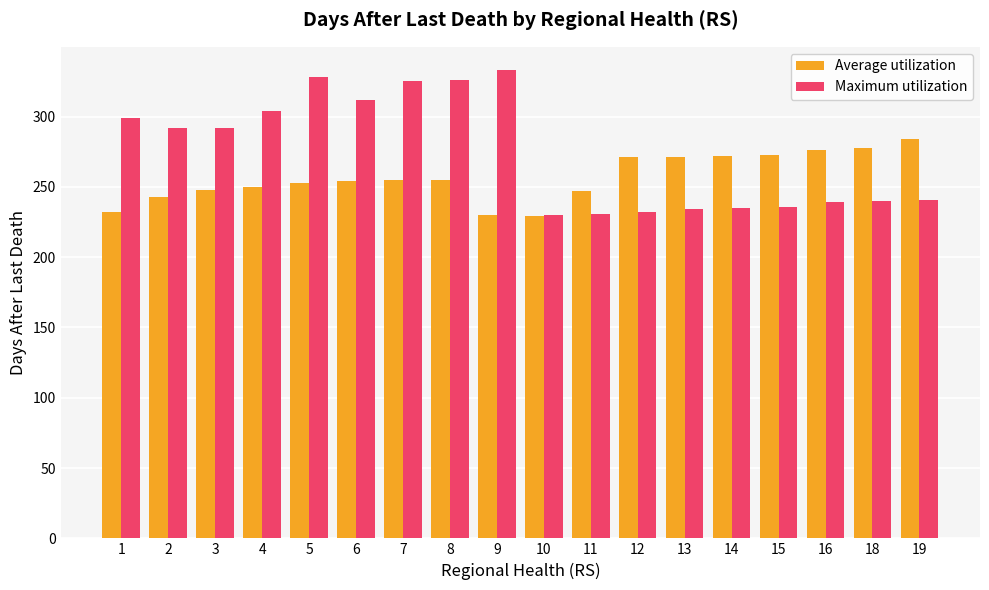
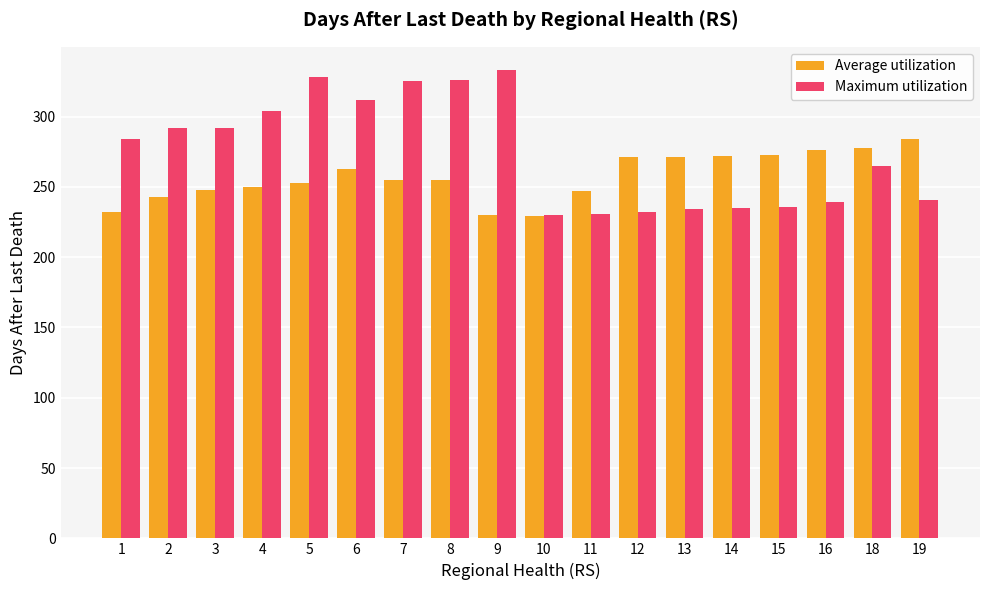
  {
    "Average utilization": {
      "1": 232,
      "2": 243,
      "3": 248,
      "4": 250,
      "5": 253,
-     "6": 254,
+     "6": 263,
      "7": 255,
      "8": 255,
      "9": 230,
      "10": 229,
      "11": 247,
      "12": 271,
      "13": 271,
      "14": 272,
      "15": 273,
      "16": 276,
      "18": 278,
      "19": 284
    },
    "Maximum utilization": {
-     "1": 299,
+     "1": 284,
      "2": 292,
      "3": 292,
      "4": 304,
      "5": 328,
      "6": 312,
      "7": 325,
      "8": 326,
      "9": 333,
      "10": 230,
      "11": 231,
      "12": 232,
      "13": 234,
      "14": 235,
      "15": 236,
      "16": 239,
-     "18": 240,
+     "18": 265,
      "19": 241
    }
  }
